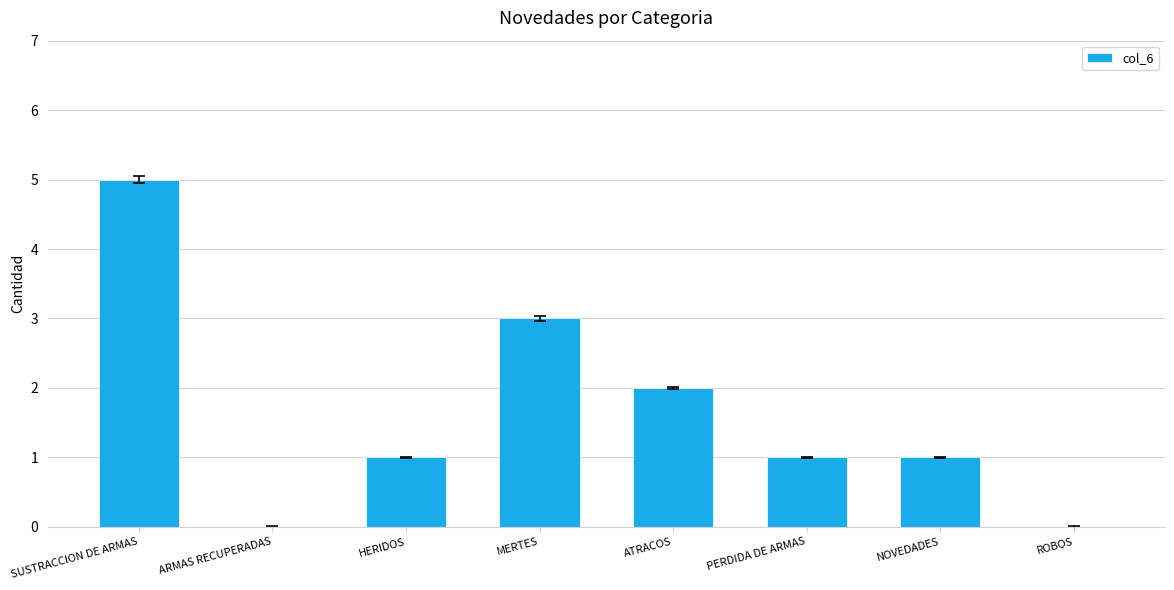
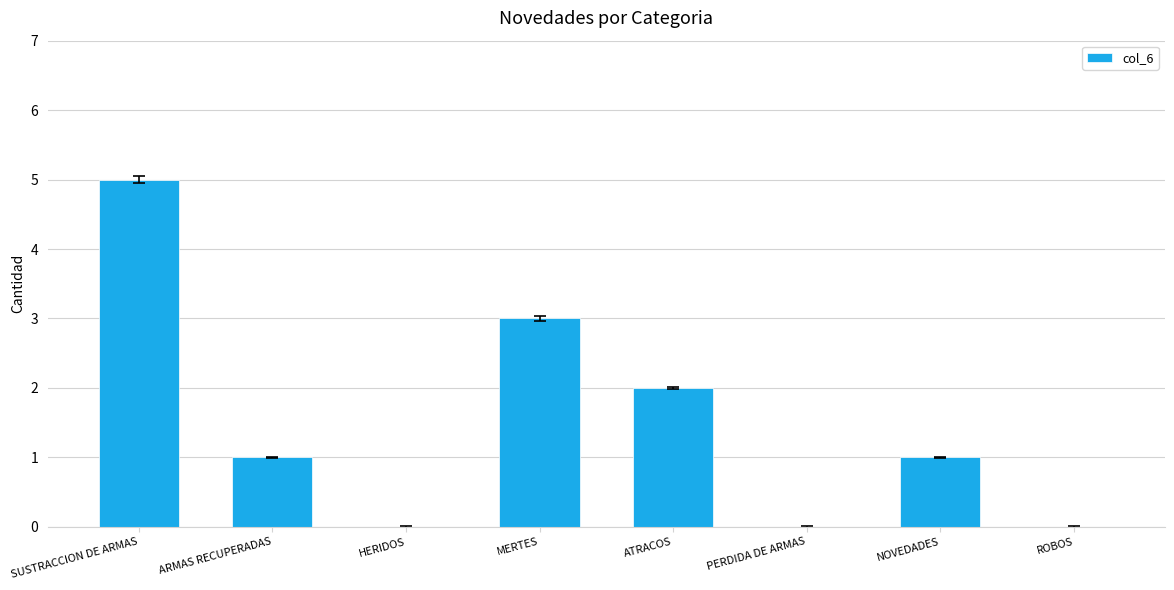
  {
    "col_6": {
      "SUSTRACCION DE ARMAS": 5,
-     "ARMAS RECUPERADAS": 0,
-     "HERIDOS": 1,
+     "ARMAS RECUPERADAS": 1,
+     "HERIDOS": 0,
      "MERTES": 3,
      "ATRACOS": 2,
-     "PERDIDA DE ARMAS": 1,
+     "PERDIDA DE ARMAS": 0,
      "NOVEDADES": 1,
      "ROBOS": 0
    }
  }
